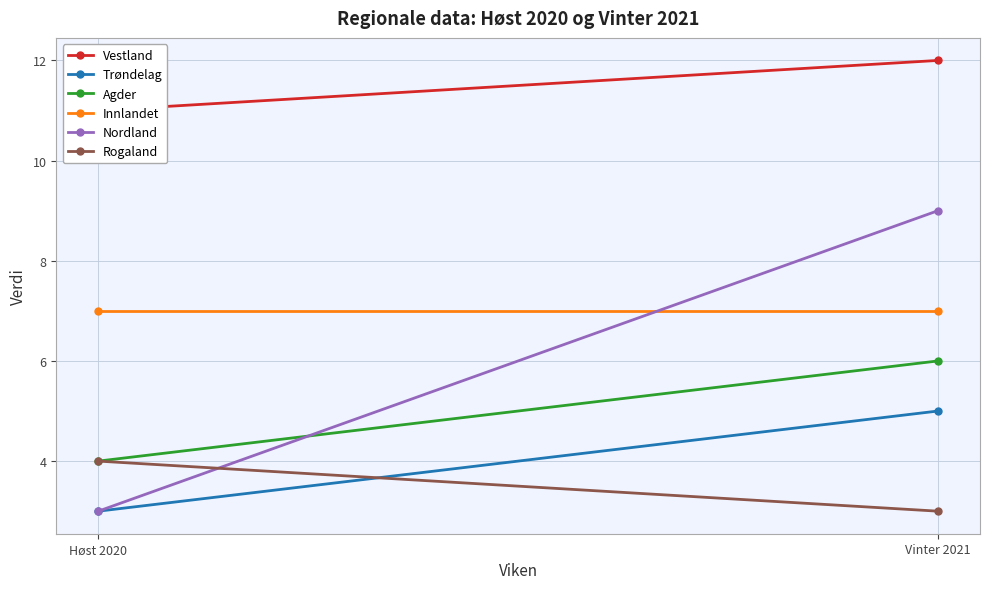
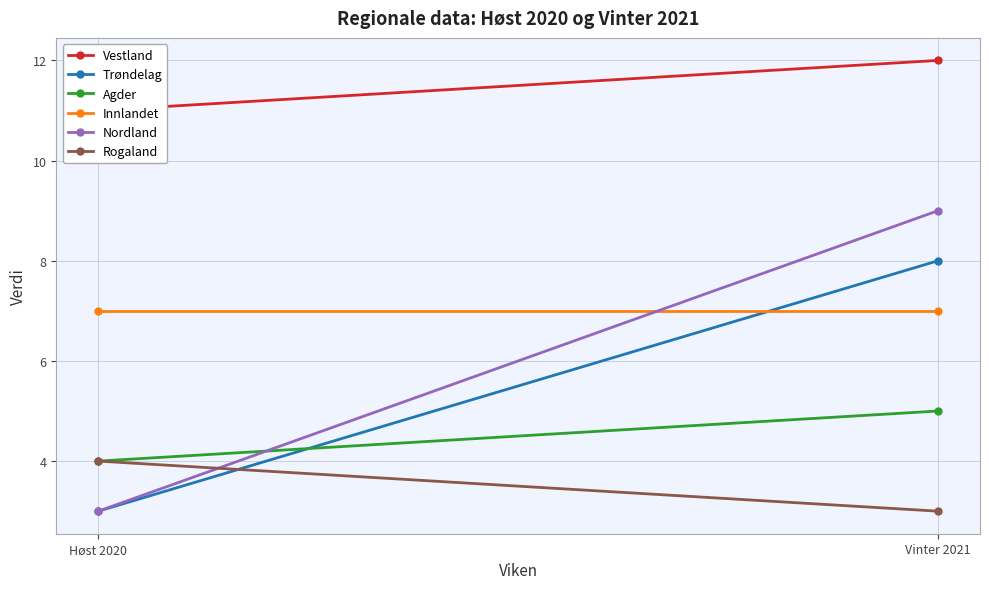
  {
    "Vestland": {
      "Vinter 2021": 12
    },
    "Trøndelag": {
-     "Vinter 2021": 5
+     "Vinter 2021": 8
    },
    "Agder": {
-     "Vinter 2021": 6
+     "Vinter 2021": 5
    },
    "Innlandet": {
      "Høst 2020": 7,
      "Vinter 2021": 7
    },
    "Nordland": {
      "Vinter 2021": 9
    },
    "Rogaland": {
      "Vinter 2021": 3
    }
  }
